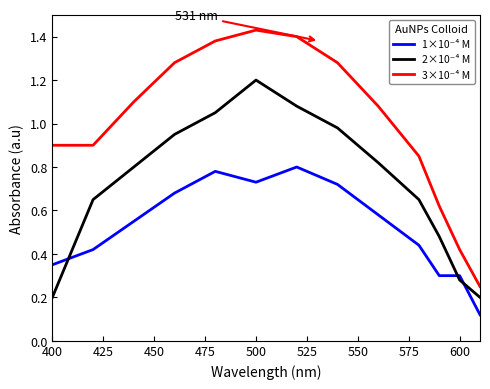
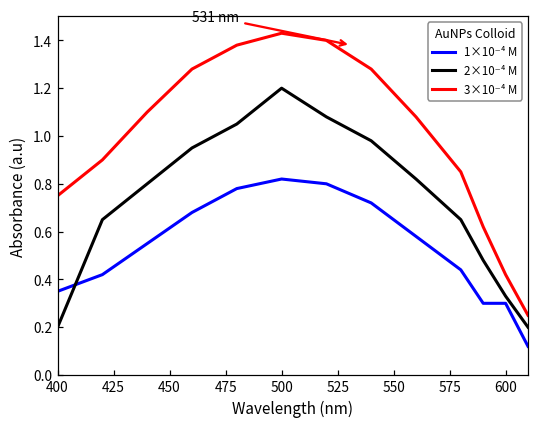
  {
    "1×10⁻⁴ M": {
      "400": 0.35,
-     "500": 0.73,
+     "500": 0.82,
      "600": 0.30
    },
    "2×10⁻⁴ M": {
      "400": 0.20,
      "500": 1.20,
-     "600": 0.28
+     "600": 0.33
    },
    "3×10⁻⁴ M": {
-     "400": 0.90,
+     "400": 0.75,
      "600": 0.42
    }
  }
